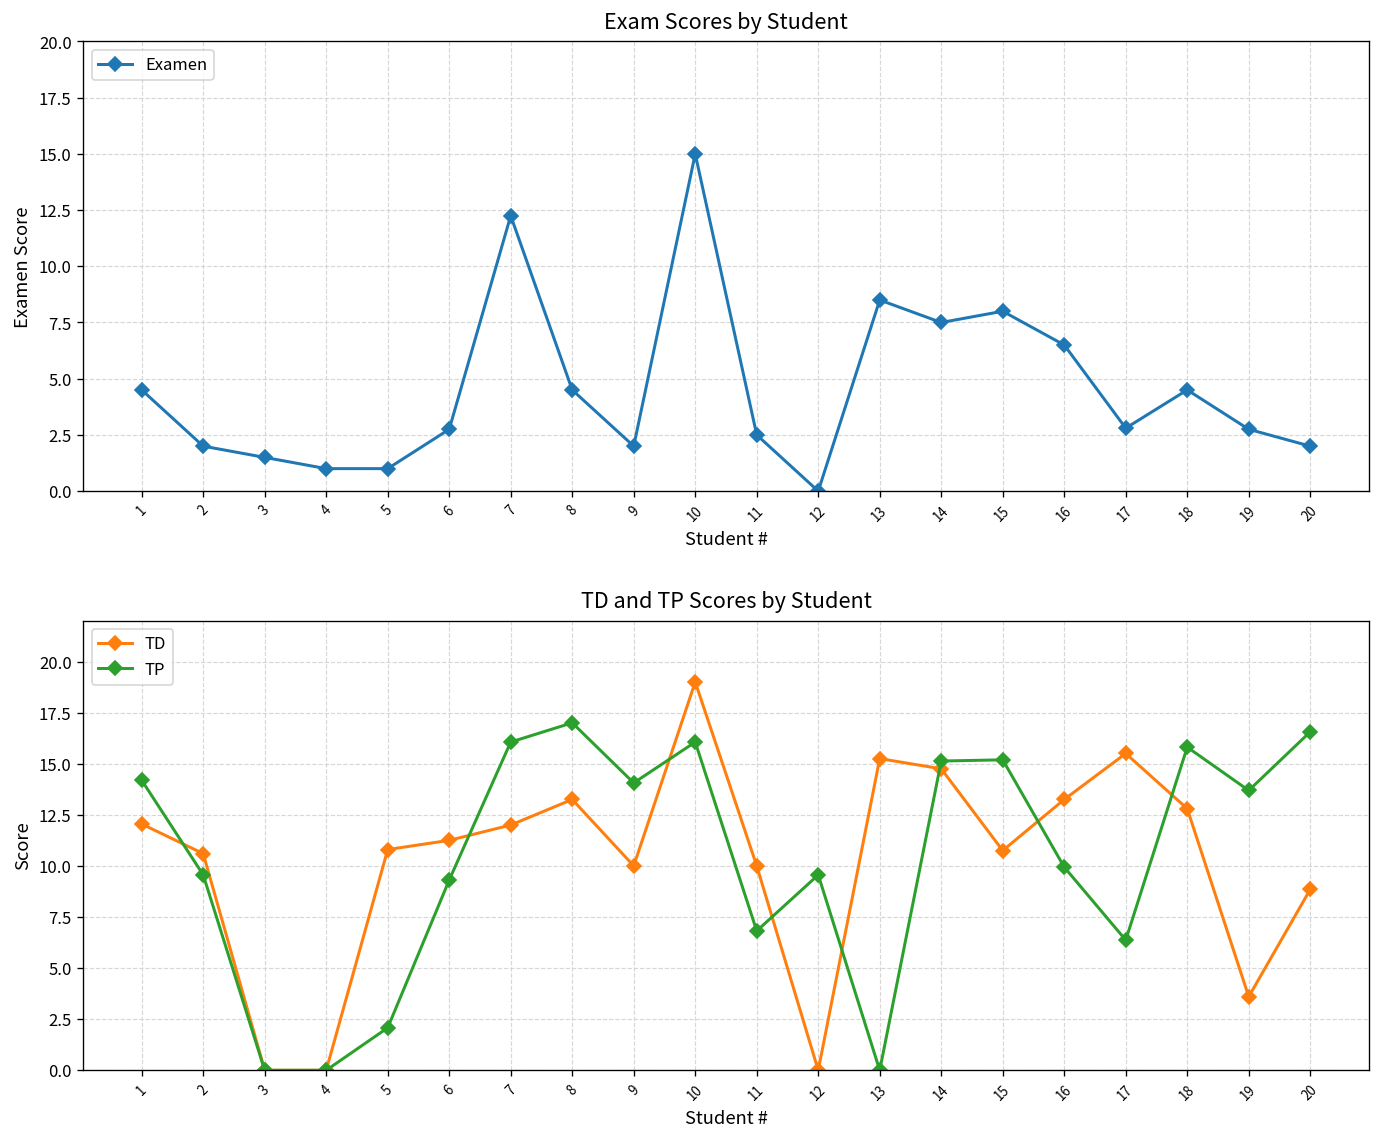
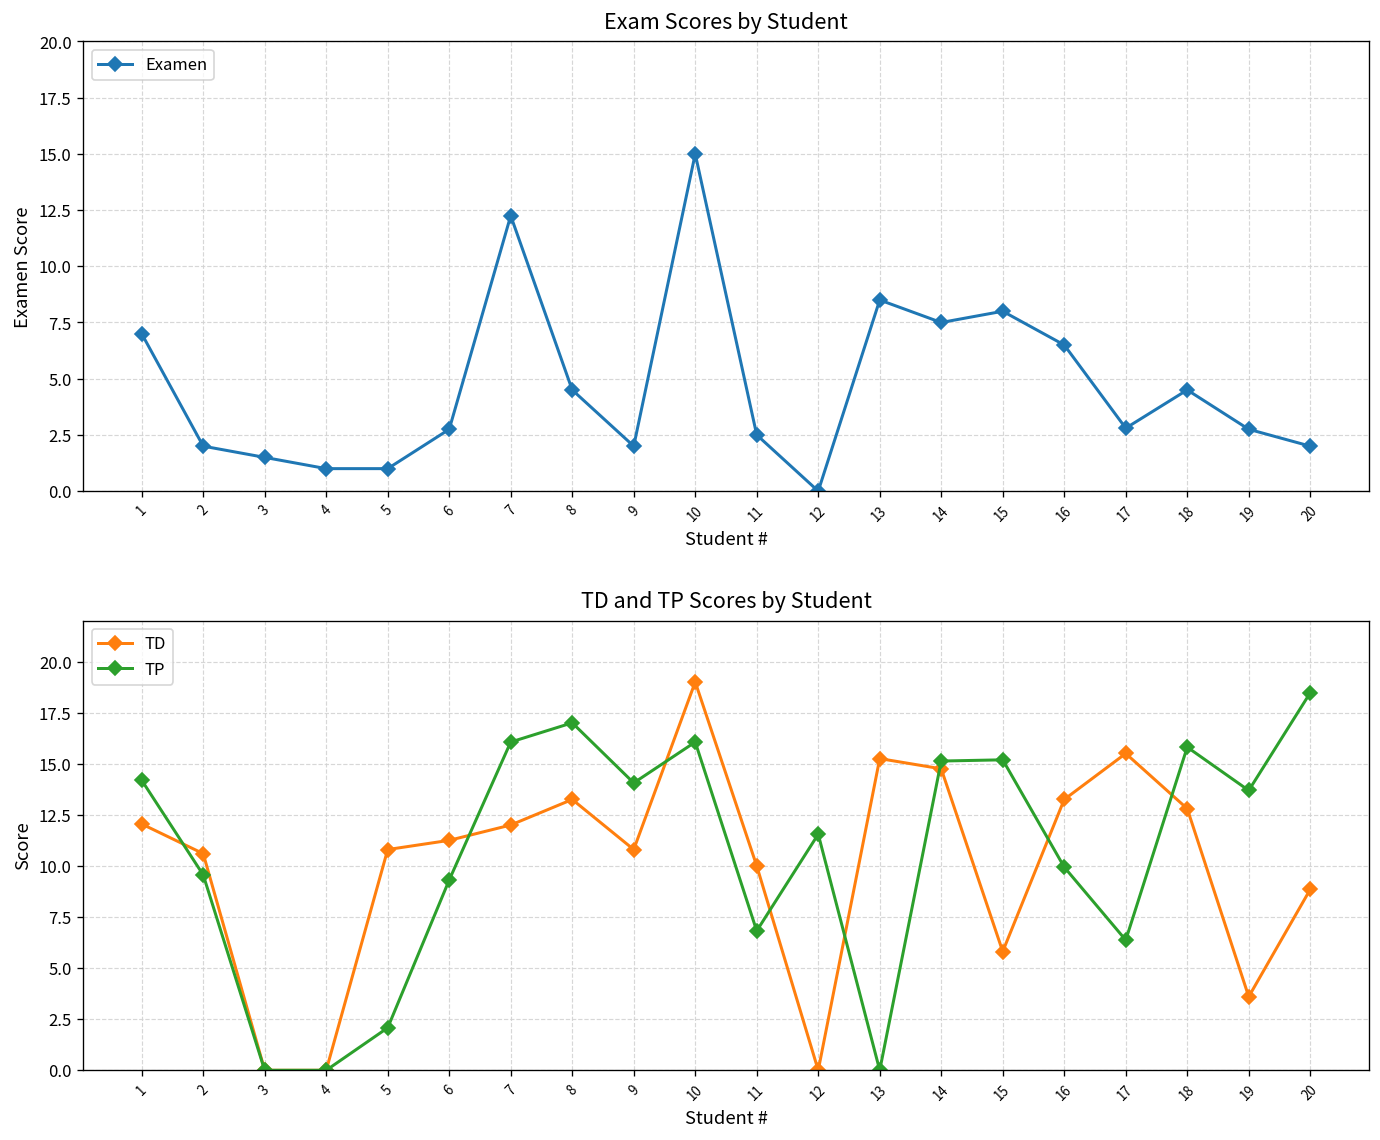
  {
    "Exam Scores by Student": {
-     "1": 4.5,
+     "1": 7.0,
      "2": 2.0,
      "3": 1.5,
      "4": 1.0,
      "5": 1.0,
      "6": 2.8,
      "7": 12.3,
      "8": 4.5,
      "9": 2.0,
      "10": 15.0,
      "11": 2.5,
      "12": 0.0,
      "13": 8.5,
      "14": 7.5,
      "15": 8.0,
      "16": 6.5,
      "17": 2.8,
      "18": 4.5,
      "19": 2.8,
      "20": 2.0
    },
    "TD and TP Scores by Student": {
      "TD": {
        "1": 12.1,
        "2": 10.6,
        "5": 10.8,
        "6": 11.3,
        "7": 12.0,
        "8": 13.3,
-       "9": 10.0,
+       "9": 10.8,
        "10": 19.0,
        "11": 10.0,
        "12": 0.0,
        "13": 15.3,
        "14": 14.8,
-       "15": 10.8,
+       "15": 5.8,
        "16": 13.3,
        "17": 15.5,
        "18": 12.8,
        "19": 3.6,
        "20": 8.9
      },
      "TP": {
        "1": 14.2,
        "2": 9.6,
        "5": 2.1,
        "6": 9.3,
        "7": 16.1,
        "8": 17.0,
        "9": 14.1,
        "10": 16.1,
        "11": 6.8,
-       "12": 9.6,
+       "12": 11.6,
        "13": 0.0,
        "14": 15.1,
        "15": 15.2,
        "16": 9.9,
        "17": 6.4,
        "18": 15.8,
        "19": 13.7,
-       "20": 16.6
+       "20": 18.5
      }
    }
  }
